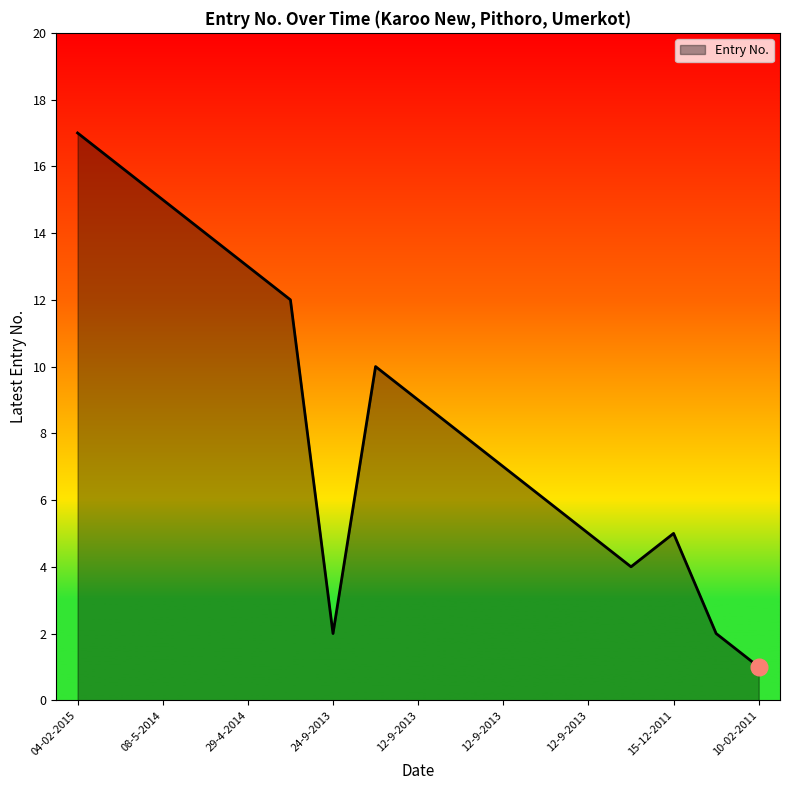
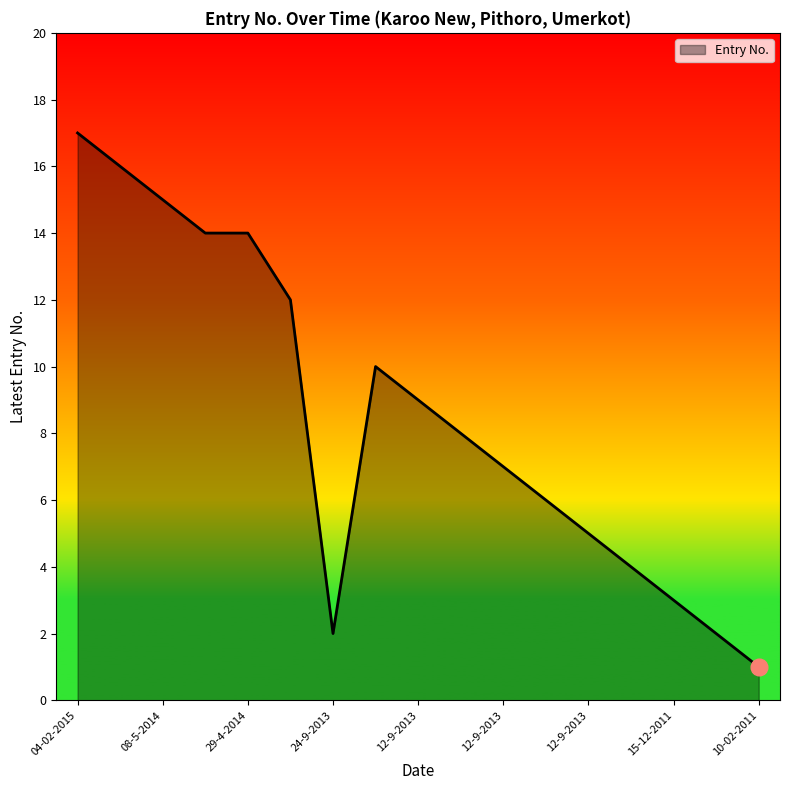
  {
    "Entry No.": {
      "04-02-2015": 17,
-     "29-4-2014": 13,
+     "29-4-2014": 14,
      "24-9-2013": 2,
-     "15-12-2011": 5
+     "15-12-2011": 3
    }
  }
